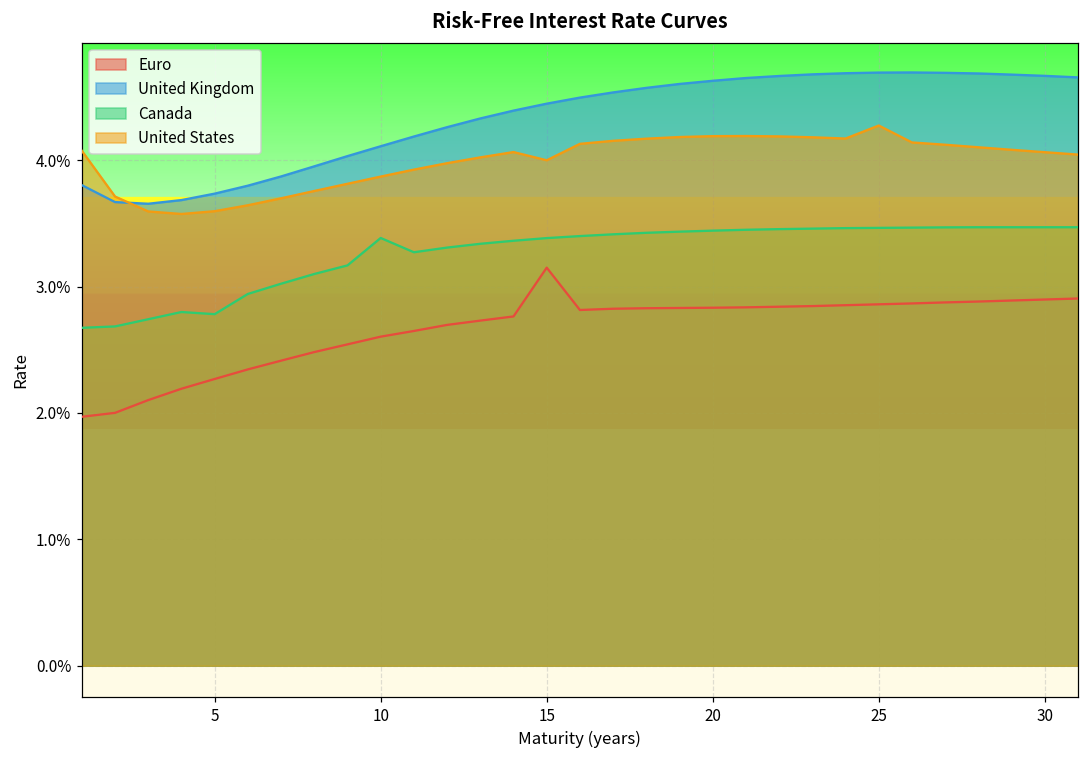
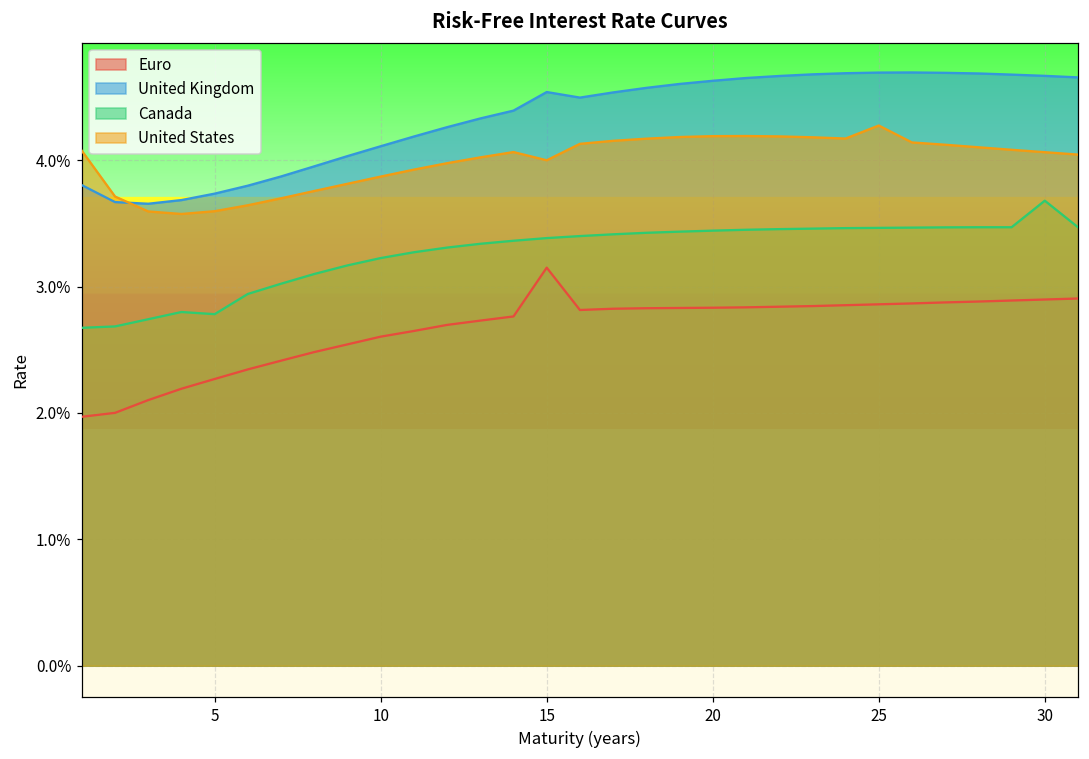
  {
    "Euro": {
      "5": "2.27%",
      "10": "2.60%",
      "15": "3.15%",
      "20": "2.83%",
      "25": "2.86%",
      "30": "2.90%"
    },
    "United Kingdom": {
      "5": "3.74%",
      "10": "4.11%",
-     "15": "4.45%",
+     "15": "4.54%",
      "20": "4.63%",
      "25": "4.69%",
      "30": "4.67%"
    },
    "Canada": {
      "5": "2.78%",
-     "10": "3.39%",
+     "10": "3.23%",
      "15": "3.38%",
      "20": "3.44%",
      "25": "3.47%",
-     "30": "3.47%"
+     "30": "3.68%"
    },
    "United States": {
      "5": "3.60%",
      "10": "3.87%",
      "15": "4.00%",
      "20": "4.19%",
      "25": "4.28%",
      "30": "4.06%"
    }
  }
